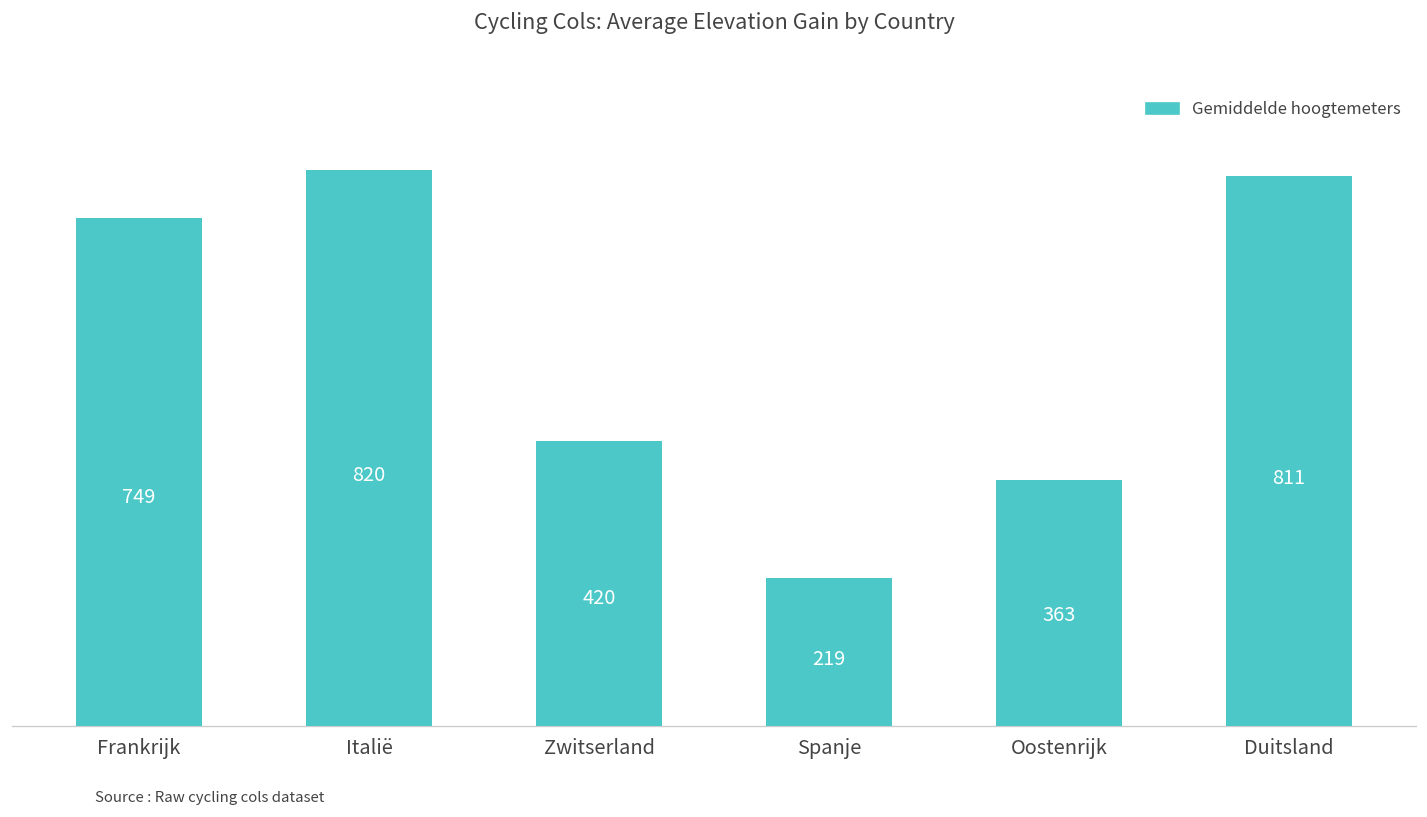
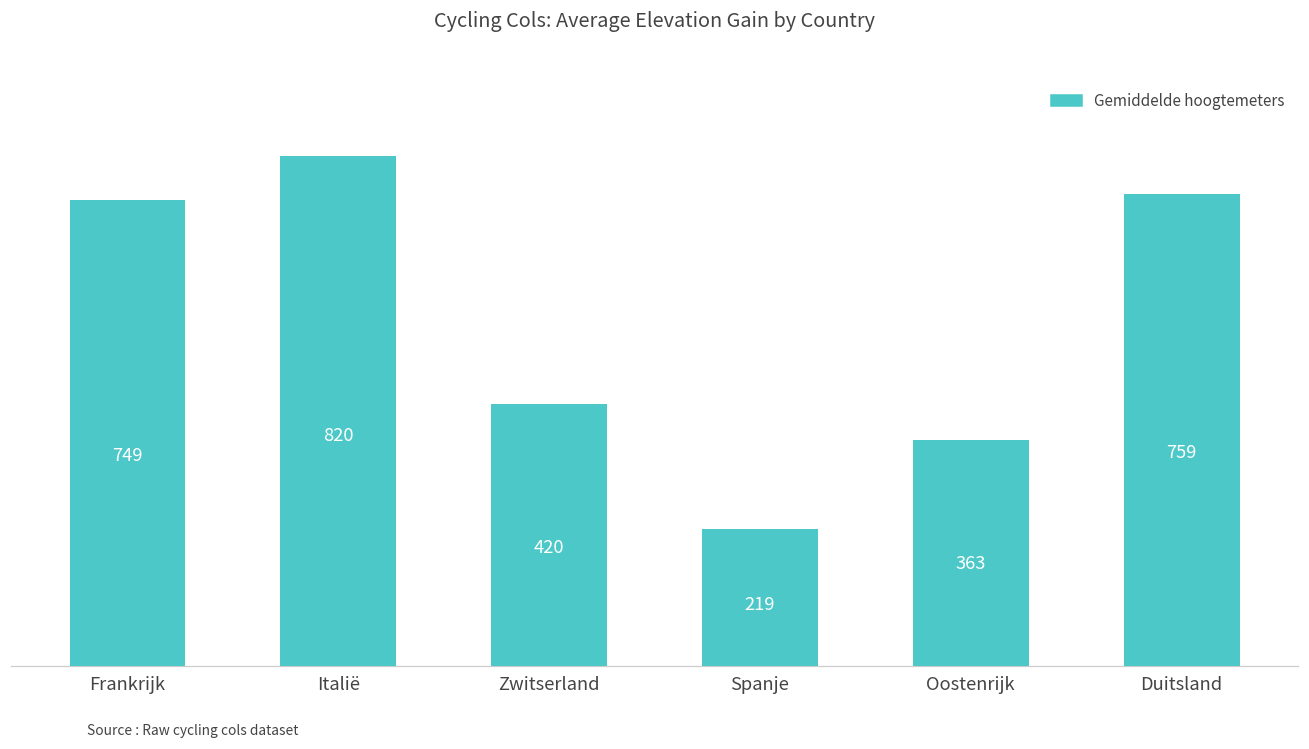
  {
    "Frankrijk": 749,
    "Italië": 820,
    "Zwitserland": 420,
    "Spanje": 219,
    "Oostenrijk": 363,
-   "Duitsland": 811
+   "Duitsland": 759
  }
